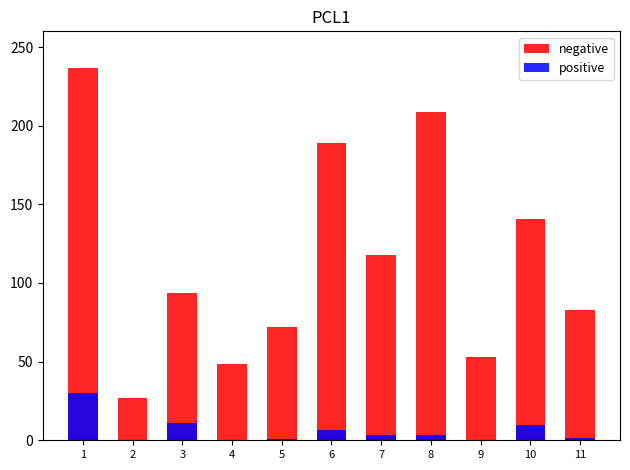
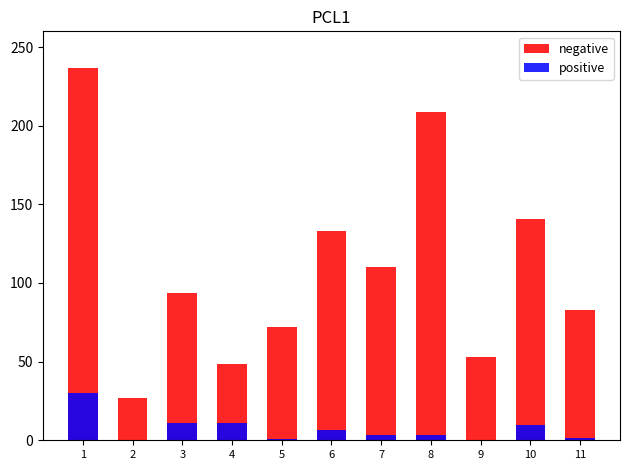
  {
    "negative": {
      "1": 237,
      "2": 27,
      "3": 94,
      "4": 49,
      "5": 72,
-     "6": 189,
-     "7": 118,
+     "6": 133,
+     "7": 110,
      "8": 209,
      "9": 53,
      "10": 141,
      "11": 83
    },
    "positive": {
-     "4": 0
+     "4": 11
    }
  }
